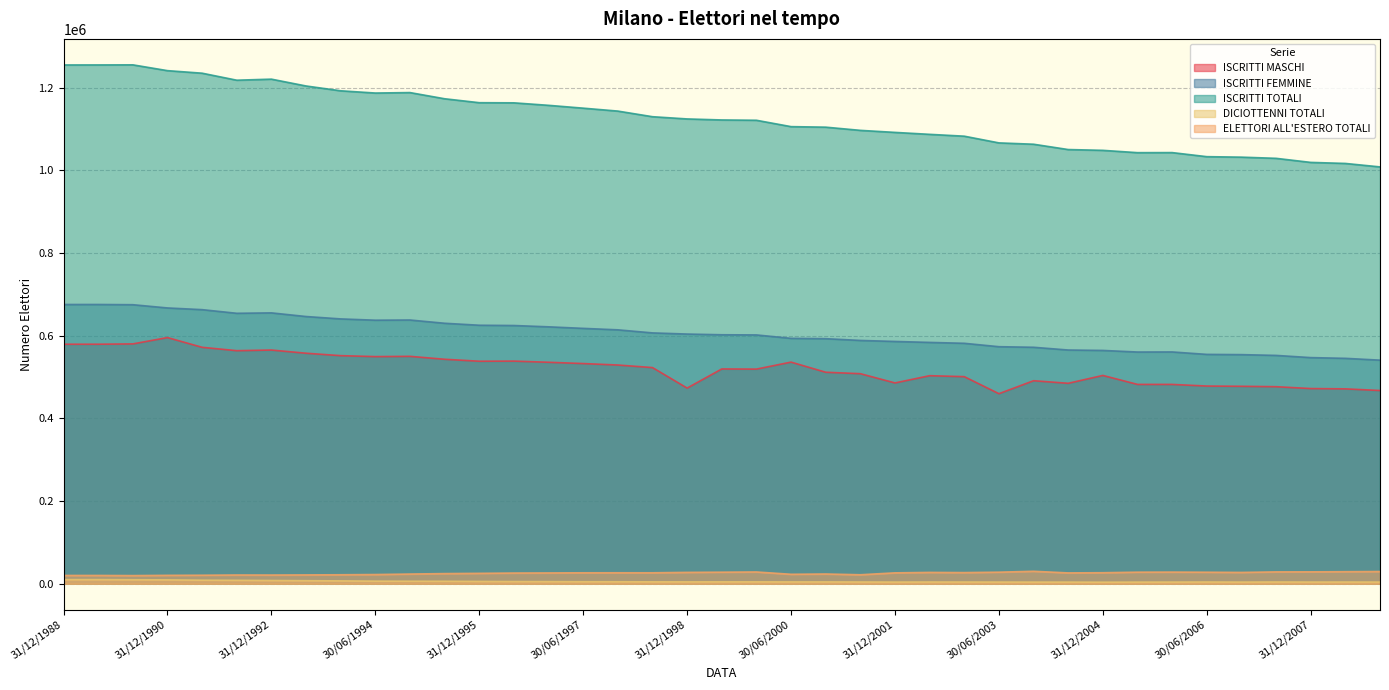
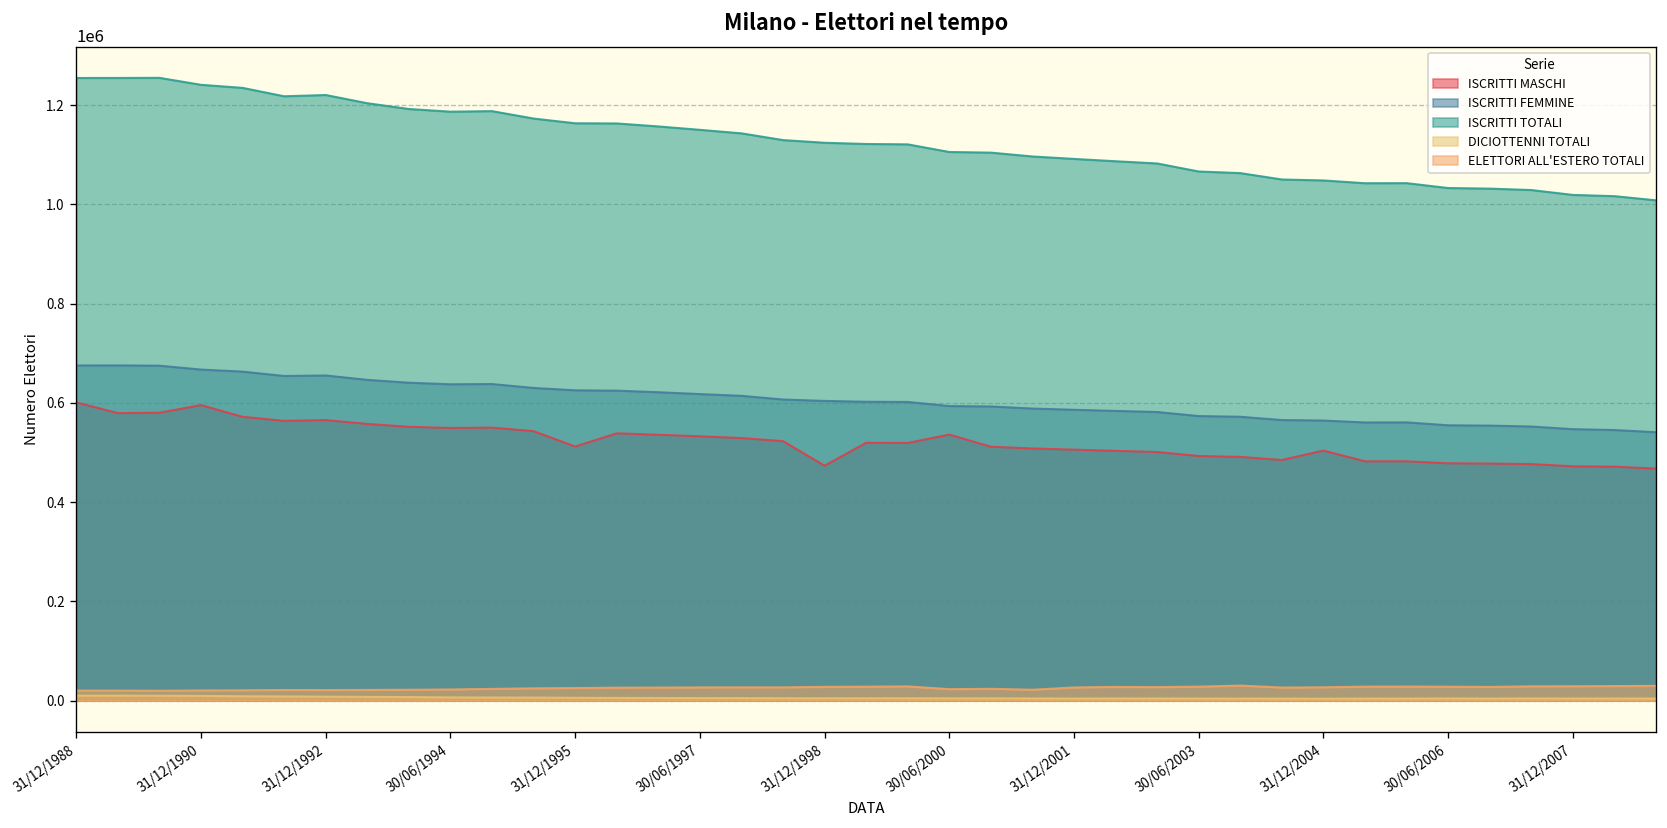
  {
    "ISCRITTI MASCHI": {
-     "31/12/1988": 580000,
+     "31/12/1988": 600000,
      "31/12/1990": 600000,
      "31/12/1992": 570000,
      "30/06/1994": 550000,
-     "31/12/1995": 540000,
+     "31/12/1995": 510000,
      "30/06/1997": 530000,
      "31/12/1998": 470000,
      "30/06/2000": 540000,
-     "31/12/2001": 490000,
-     "30/06/2003": 460000,
+     "31/12/2001": 510000,
+     "30/06/2003": 490000,
      "31/12/2004": 500000,
      "30/06/2006": 480000,
      "31/12/2007": 470000
    }
  }
